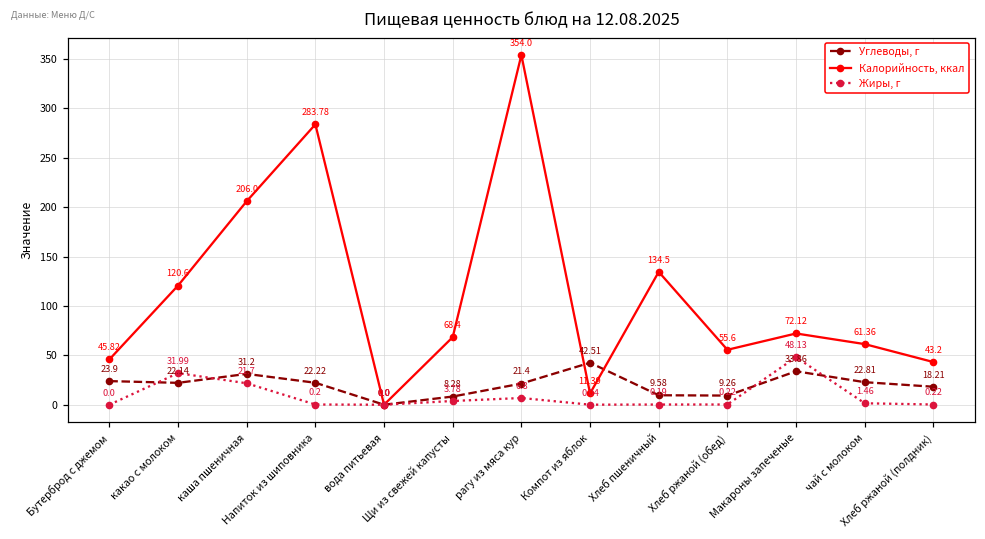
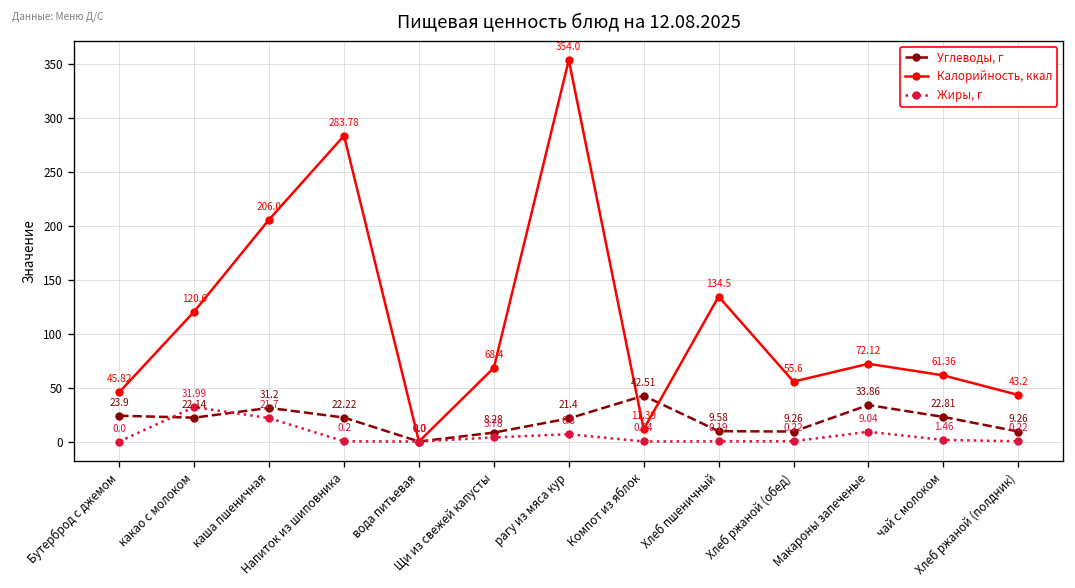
  {
    "Углеводы, г": {
      "Бутерброд с джемом": 23.9,
      "каша пшеничная": 31.2,
      "Напиток из шиповника": 22.22,
      "рагу из мяса кур": 21.4,
      "Компот из яблок": 42.51,
      "Хлеб пшеничный": 9.58,
      "Хлеб ржаной (обед)": 9.26,
      "Макароны запеченые": 33.86,
      "чай с молоком": 22.81,
-     "Хлеб ржаной (полдник)": 18.21
+     "Хлеб ржаной (полдник)": 9.26
    },
    "Калорийность, ккал": {
      "Бутерброд с джемом": 45.82,
      "какао с молоком": 120.6,
      "каша пшеничная": 206.0,
      "Напиток из шиповника": 283.78,
      "Щи из свежей капусты": 68.4,
      "рагу из мяса кур": 354.0,
      "Компот из яблок": 11.39,
      "Хлеб пшеничный": 134.5,
      "Хлеб ржаной (обед)": 55.6,
      "Макароны запеченые": 72.12,
      "чай с молоком": 61.36,
      "Хлеб ржаной (полдник)": 43.2
    },
    "Жиры, г": {
      "Бутерброд с джемом": 0.0,
      "какао с молоком": 31.99,
      "Напиток из шиповника": 0.2,
-     "Макароны запеченые": 48.13,
+     "Макароны запеченые": 9.04,
      "чай с молоком": 1.46
    }
  }
